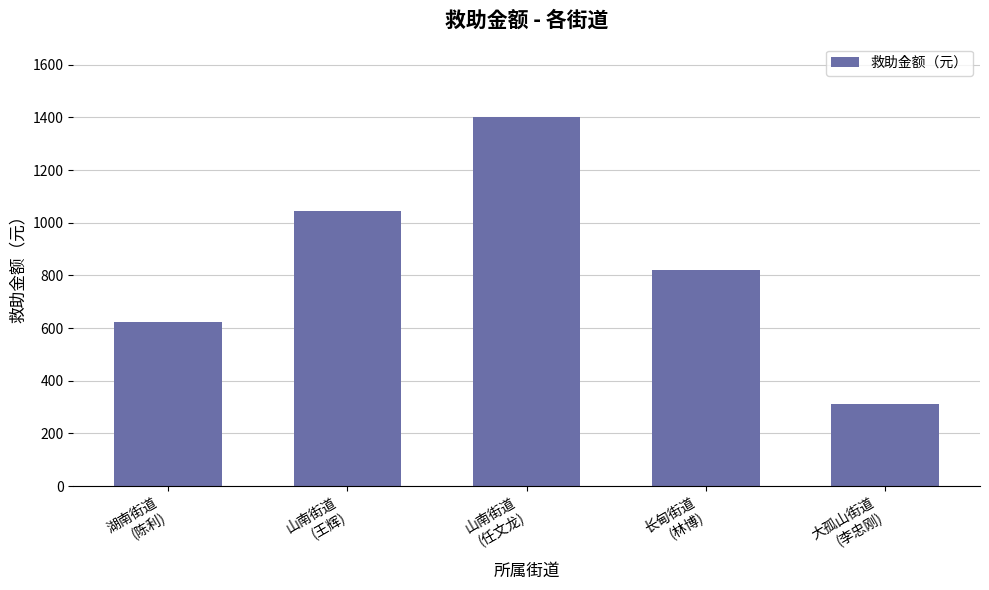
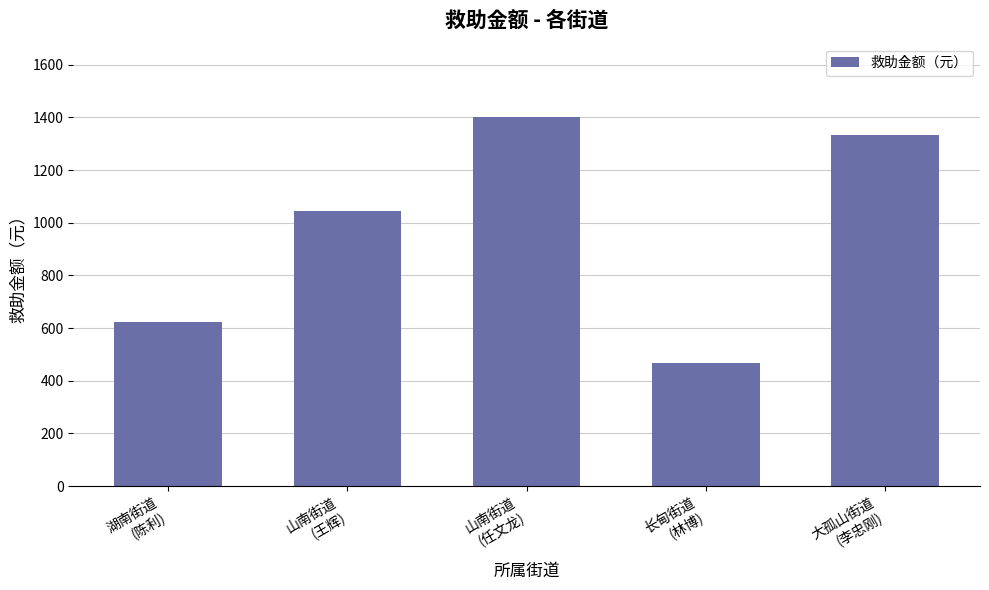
  {
    "湖南街道 (陈利)": 620,
    "山南街道 (王辉)": 1050,
    "山南街道 (任文龙)": 1400,
-   "长甸街道 (林博)": 820,
-   "大孤山街道 (李忠刚)": 310
+   "长甸街道 (林博)": 470,
+   "大孤山街道 (李忠刚)": 1340
  }
